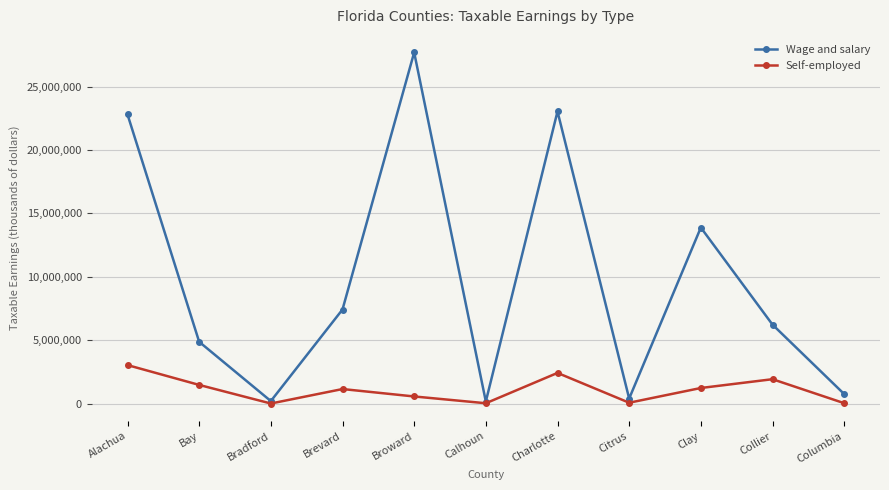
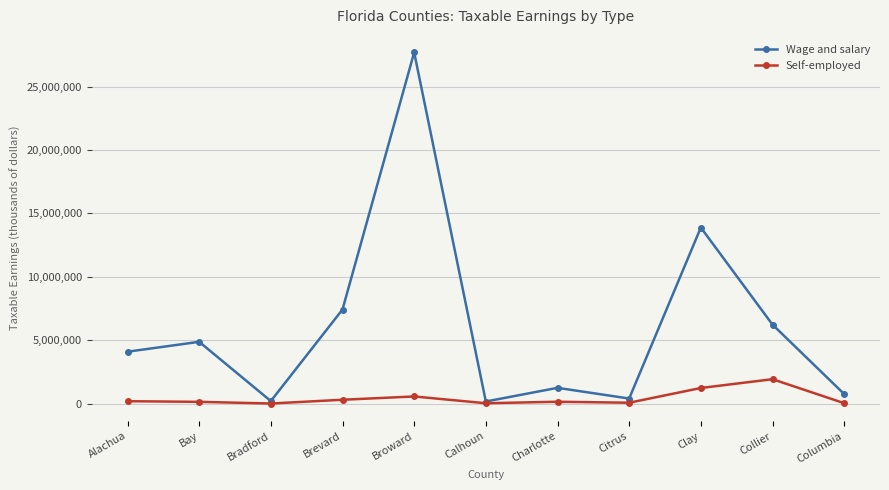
  {
    "Wage and salary": {
-     "Alachua": "22,800,000",
+     "Alachua": "4,100,000",
      "Bay": "4,900,000",
      "Brevard": "7,400,000",
      "Broward": "27,700,000",
-     "Charlotte": "23,000,000",
+     "Charlotte": "1,200,000",
      "Citrus": "400,000",
      "Clay": "13,900,000",
      "Collier": "6,200,000",
      "Columbia": "700,000"
    },
    "Self-employed": {
-     "Alachua": "3,000,000",
-     "Bay": "1,500,000",
-     "Brevard": "1,100,000",
+     "Alachua": "200,000",
+     "Bay": "100,000",
+     "Brevard": "300,000",
      "Broward": "600,000",
-     "Charlotte": "2,400,000",
+     "Charlotte": "100,000",
      "Citrus": "100,000",
      "Clay": "1,200,000",
      "Collier": "1,900,000",
      "Columbia": "0"
    }
  }
